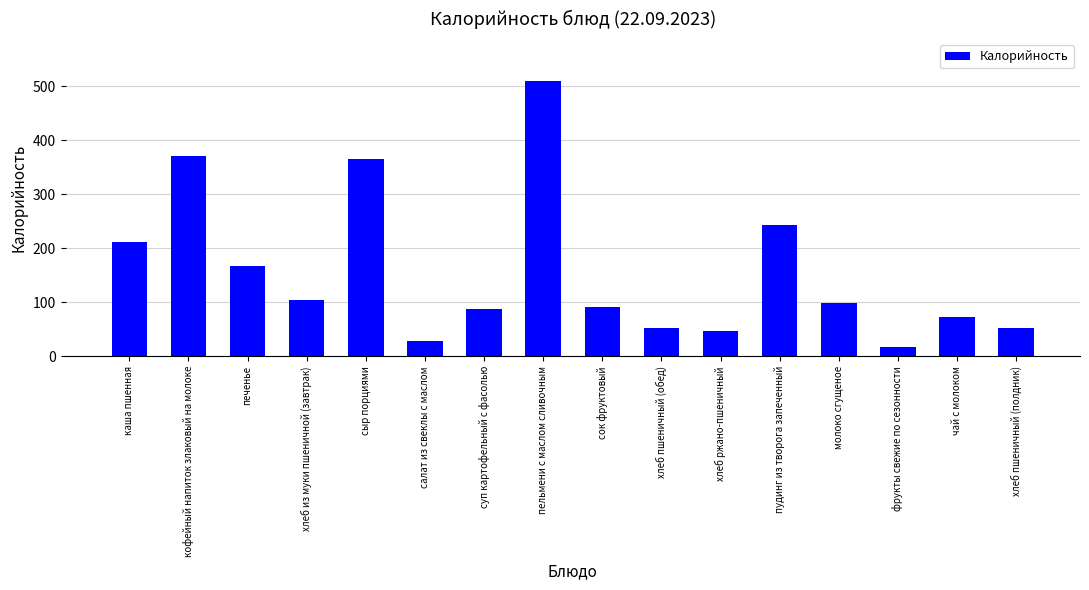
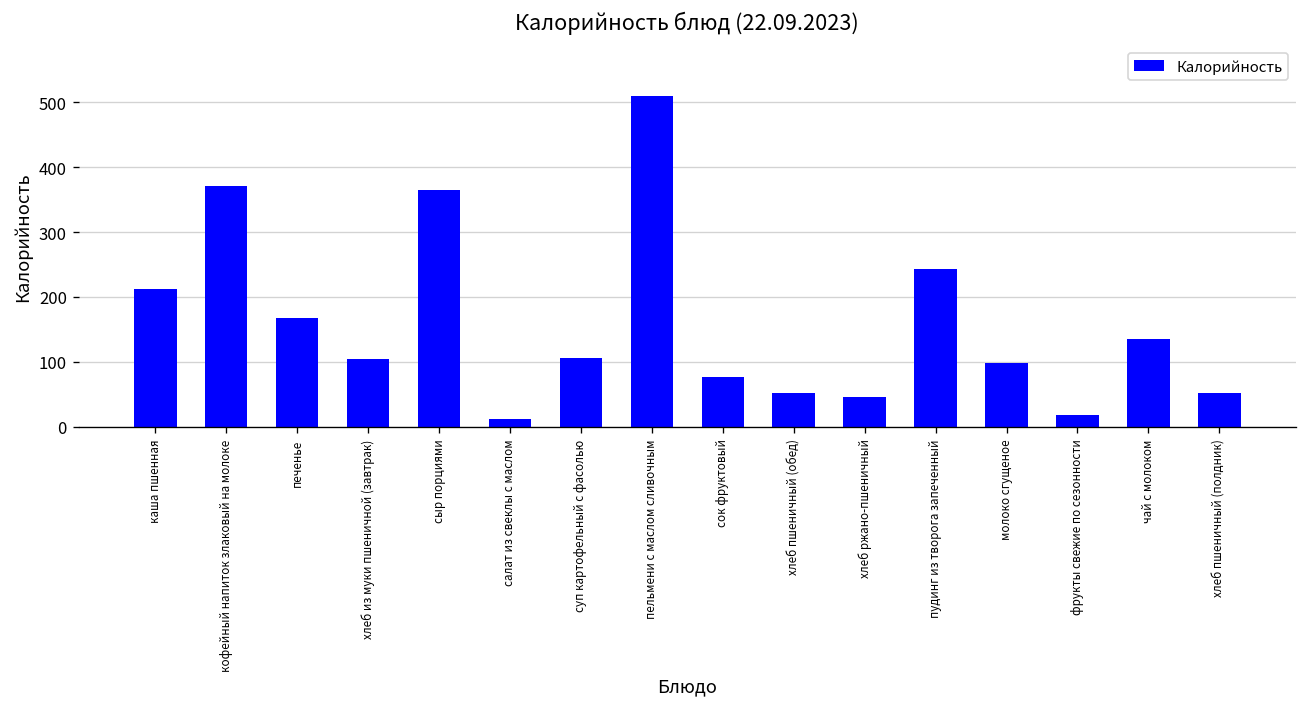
  {
    "каша пшенная": 210,
    "кофейный напиток злаковый на молоке": 370,
    "печенье": 170,
    "хлеб из муки пшеничной (завтрак)": 100,
    "сыр порциями": 360,
-   "салат из свеклы с маслом": 30,
-   "суп картофельный с фасолью": 90,
+   "салат из свеклы с маслом": 10,
+   "суп картофельный с фасолью": 110,
    "пельмени с маслом сливочным": 510,
-   "сок фруктовый": 90,
+   "сок фруктовый": 80,
    "хлеб пшеничный (обед)": 50,
    "хлеб ржано-пшеничный": 50,
    "пудинг из творога запеченный": 240,
    "молоко сгущеное": 100,
    "фрукты свежие по сезонности": 20,
-   "чай с молоком": 70,
+   "чай с молоком": 140,
    "хлеб пшеничный (полдник)": 50
  }
